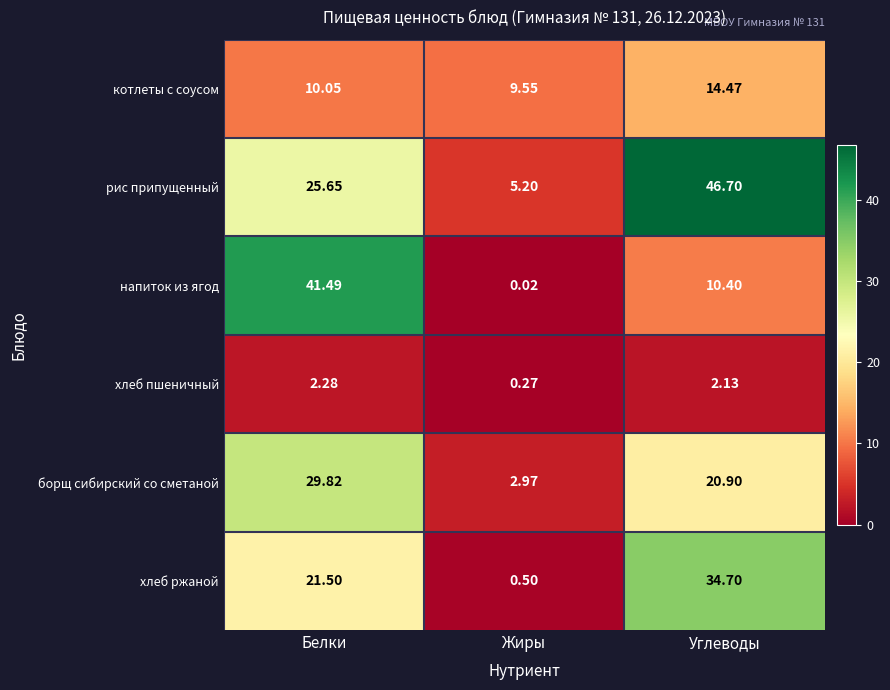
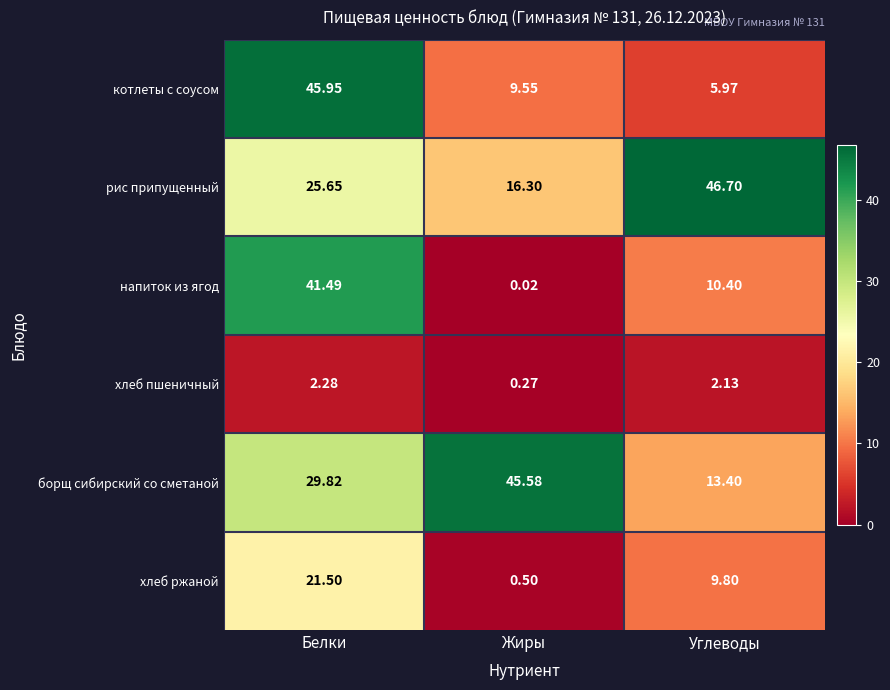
  {
    "котлеты с соусом": {
-     "Белки": 10.05,
+     "Белки": 45.95,
      "Жиры": 9.55,
-     "Углеводы": 14.47
+     "Углеводы": 5.97
    },
    "рис припущенный": {
      "Белки": 25.65,
-     "Жиры": 5.20,
+     "Жиры": 16.30,
      "Углеводы": 46.70
    },
    "напиток из ягод": {
      "Белки": 41.49,
      "Жиры": 0.02,
      "Углеводы": 10.40
    },
    "хлеб пшеничный": {
      "Белки": 2.28,
      "Жиры": 0.27,
      "Углеводы": 2.13
    },
    "борщ сибирский со сметаной": {
      "Белки": 29.82,
-     "Жиры": 2.97,
-     "Углеводы": 20.90
+     "Жиры": 45.58,
+     "Углеводы": 13.40
    },
    "хлеб ржаной": {
      "Белки": 21.50,
      "Жиры": 0.50,
-     "Углеводы": 34.70
+     "Углеводы": 9.80
    }
  }
